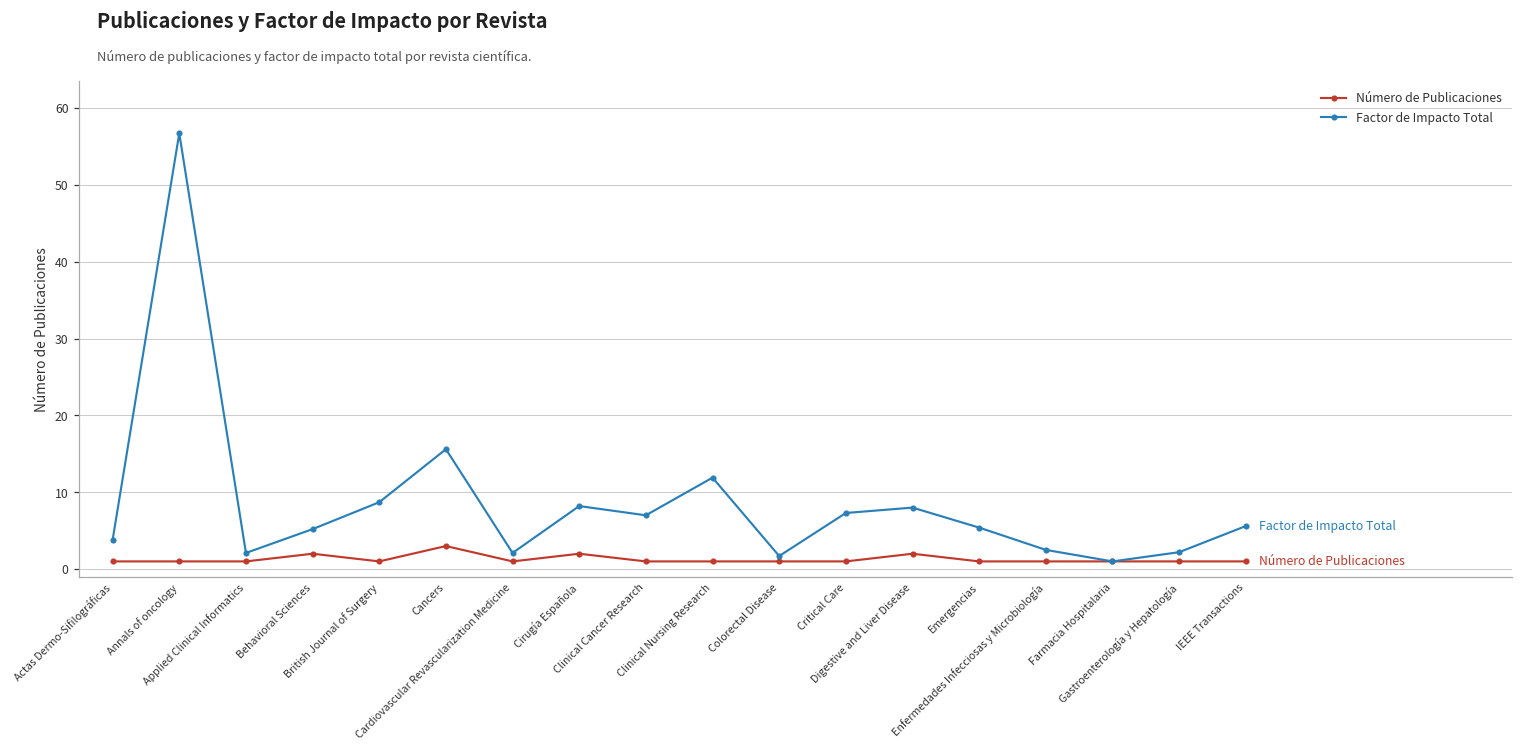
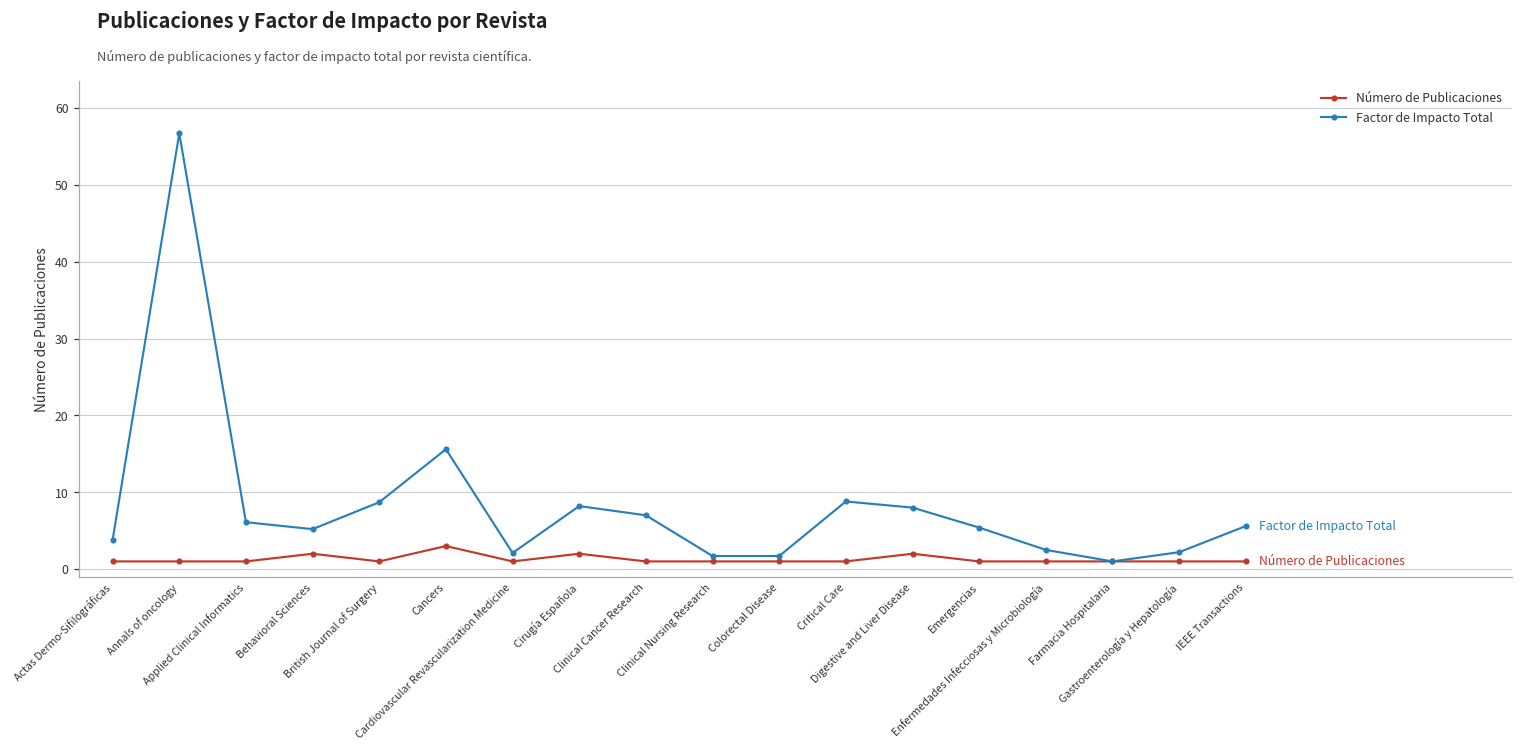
  {
    "Número de Publicaciones": {
      "Actas Dermo-Sifilográficas": 1,
      "Annals of oncology": 1,
      "Applied Clinical Informatics": 1,
      "Behavioral Sciences": 2,
      "British Journal of Surgery": 1,
      "Cancers": 3,
      "Cardiovascular Revascularization Medicine": 1,
      "Cirugía Española": 2,
      "Clinical Cancer Research": 1,
      "Clinical Nursing Research": 1,
      "Colorectal Disease": 1,
      "Critical Care": 1,
      "Digestive and Liver Disease": 2,
      "Emergencias": 1,
      "Enfermedades Infecciosas y Microbiología": 1,
      "Gastroenterología y Hepatología": 1,
      "IEEE Transactions": 1
    },
    "Factor de Impacto Total": {
      "Actas Dermo-Sifilográficas": 4,
      "Annals of oncology": 57,
-     "Applied Clinical Informatics": 2,
+     "Applied Clinical Informatics": 6,
      "Behavioral Sciences": 5,
      "British Journal of Surgery": 9,
      "Cancers": 16,
      "Cardiovascular Revascularization Medicine": 2,
      "Cirugía Española": 8,
      "Clinical Cancer Research": 7,
-     "Clinical Nursing Research": 12,
+     "Clinical Nursing Research": 2,
      "Colorectal Disease": 2,
-     "Critical Care": 7,
+     "Critical Care": 9,
      "Digestive and Liver Disease": 8,
      "Emergencias": 5,
      "Enfermedades Infecciosas y Microbiología": 3,
      "Gastroenterología y Hepatología": 2,
      "IEEE Transactions": 6
    }
  }
